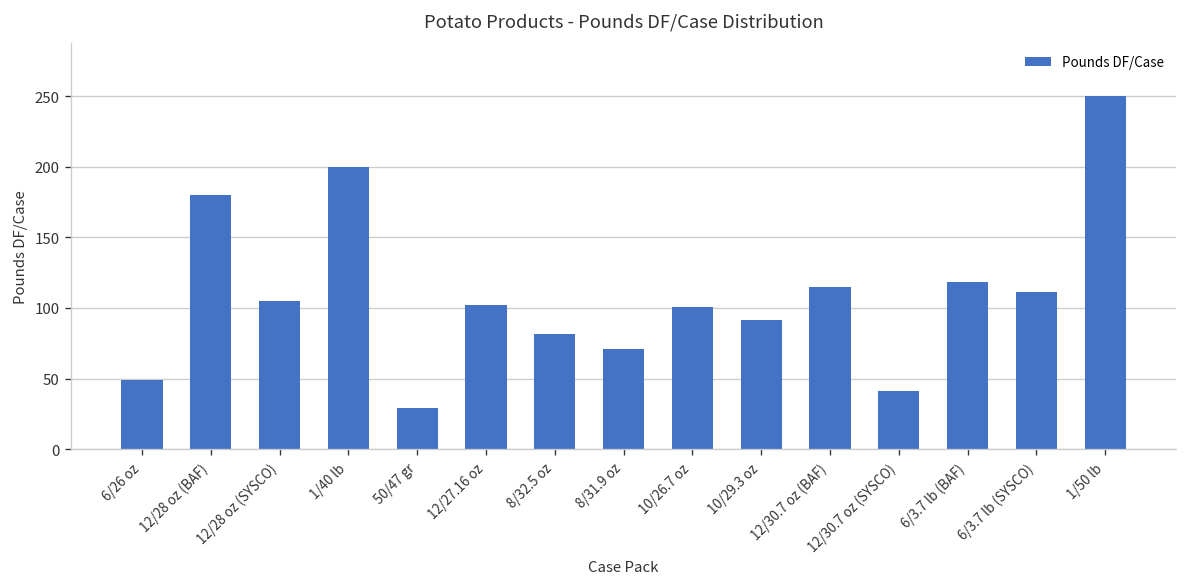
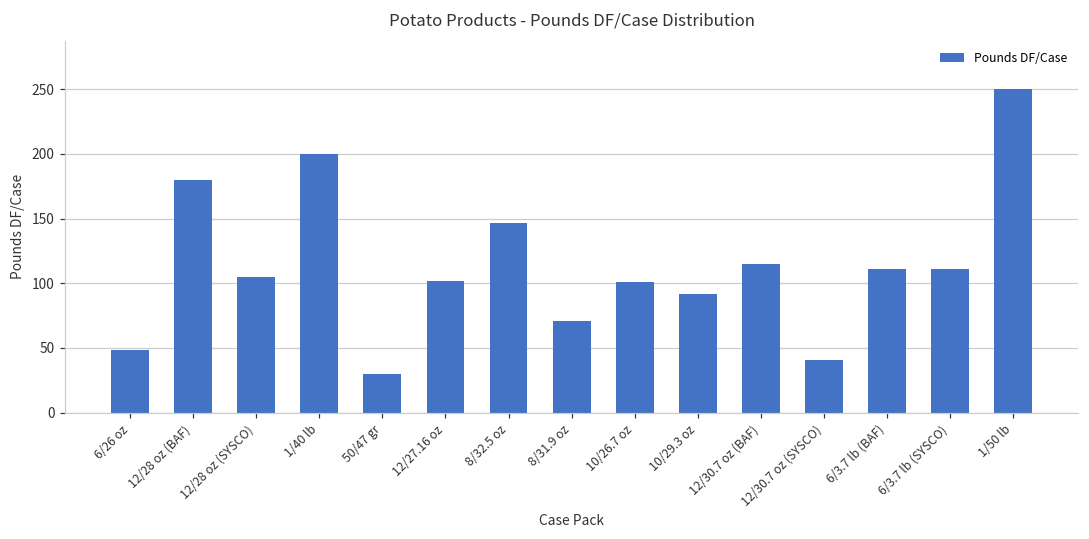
  {
    "6/26 oz": 49,
    "12/28 oz (BAF)": 180,
    "12/28 oz (SYSCO)": 105,
    "1/40 lb": 200,
    "50/47 gr": 30,
    "12/27.16 oz": 102,
-   "8/32.5 oz": 81,
+   "8/32.5 oz": 147,
    "8/31.9 oz": 71,
    "10/26.7 oz": 101,
    "10/29.3 oz": 92,
    "12/30.7 oz (BAF)": 115,
    "12/30.7 oz (SYSCO)": 41,
-   "6/3.7 lb (BAF)": 119,
+   "6/3.7 lb (BAF)": 111,
    "6/3.7 lb (SYSCO)": 111,
    "1/50 lb": 250
  }
